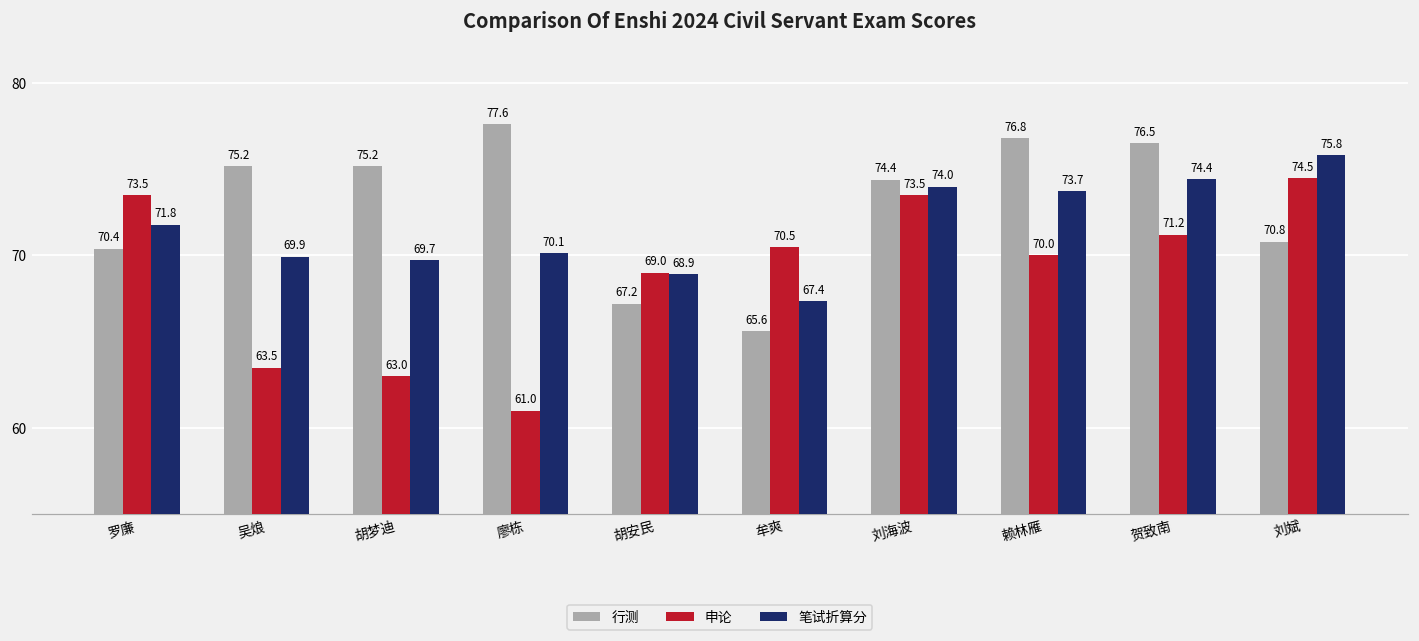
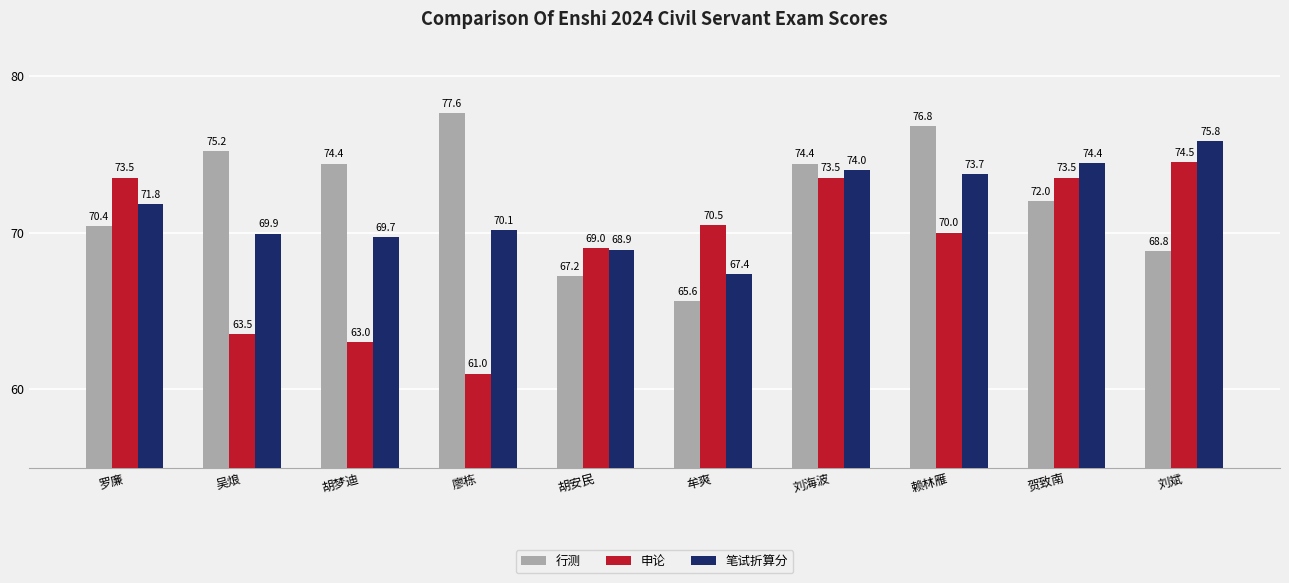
  {
    "行测": {
      "罗廉": 70.4,
      "吴烺": 75.2,
-     "胡梦迪": 75.2,
+     "胡梦迪": 74.4,
      "廖栋": 77.6,
      "胡安民": 67.2,
      "牟爽": 65.6,
      "刘海波": 74.4,
      "赖林雁": 76.8,
-     "贺致南": 76.5,
-     "刘斌": 70.8
+     "贺致南": 72.0,
+     "刘斌": 68.8
    },
    "申论": {
      "罗廉": 73.5,
      "吴烺": 63.5,
      "胡梦迪": 63.0,
      "廖栋": 61.0,
      "胡安民": 69.0,
      "牟爽": 70.5,
      "刘海波": 73.5,
      "赖林雁": 70.0,
-     "贺致南": 71.2,
+     "贺致南": 73.5,
      "刘斌": 74.5
    },
    "笔试折算分": {
      "罗廉": 71.8,
      "吴烺": 69.9,
      "胡梦迪": 69.7,
      "廖栋": 70.1,
      "胡安民": 68.9,
      "牟爽": 67.4,
      "刘海波": 74.0,
      "赖林雁": 73.7,
      "贺致南": 74.4,
      "刘斌": 75.8
    }
  }
